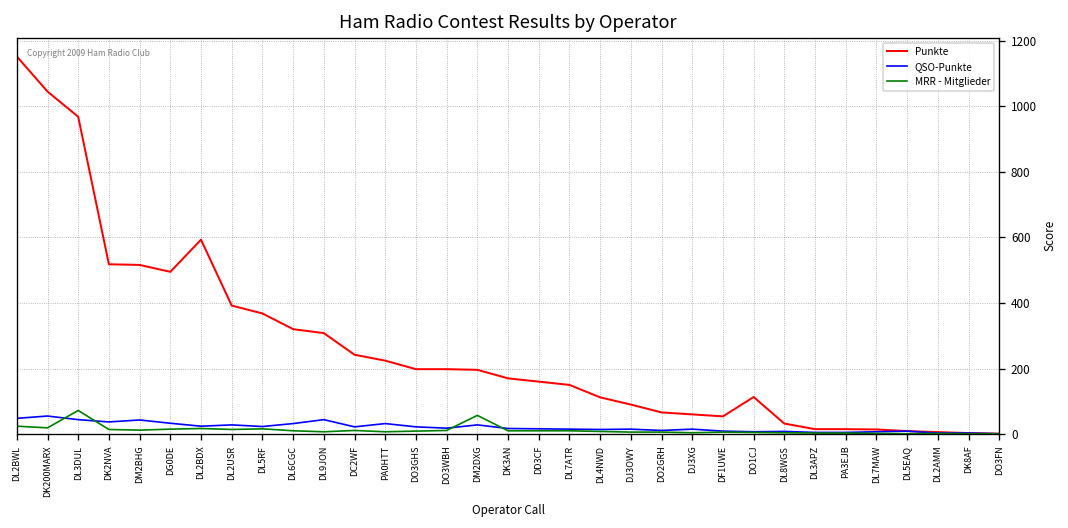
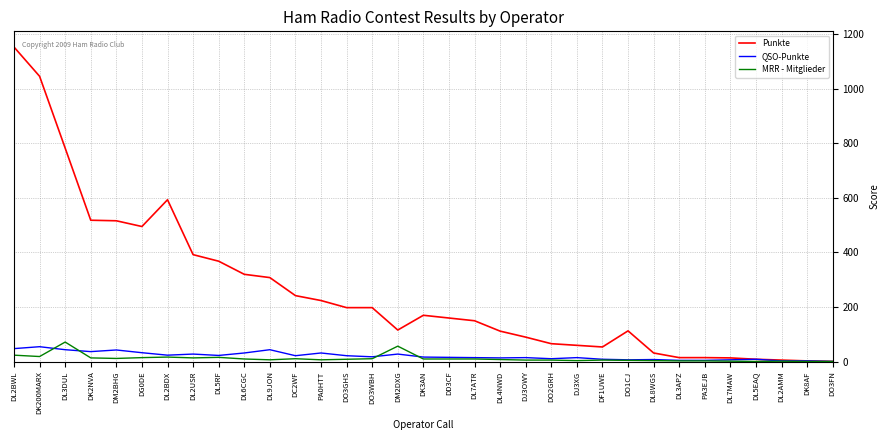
  {
    "Punkte": {
      "DK200MARX": 1050,
-     "DL3DUL": 970,
+     "DL3DUL": 780,
      "DK2NVA": 520,
      "DM2BHG": 520,
      "DG0DE": 500,
      "DL2BDX": 590,
      "DL2USR": 390,
      "DL5RF": 370,
      "DL6CGC": 320,
      "DL9JON": 310,
      "DC2WF": 240,
      "PA0HTT": 220,
      "DO3GHS": 200,
      "DO3WBH": 200,
-     "DM2DXG": 200,
+     "DM2DXG": 120,
      "DK3AN": 170,
      "DD3CF": 160,
      "DL7ATR": 150,
      "DL4NWD": 110,
      "DJ3OWY": 90,
      "DO2GRH": 70,
      "DJ3XG": 60,
      "DF1UWE": 50,
      "DO1CJ": 110,
      "DL8WGS": 30,
      "DL3APZ": 20,
      "PA3EJB": 20
    },
    "QSO-Punkte": {
      "DL2BWL": 50,
      "DK200MARX": 60,
      "DL3DUL": 40,
      "DK2NVA": 40,
      "DM2BHG": 40,
      "DG0DE": 30,
      "DL2USR": 30,
      "DL6CGC": 30,
      "DL9JON": 40,
      "DC2WF": 20,
      "PA0HTT": 30,
      "DO3GHS": 20,
      "DM2DXG": 30,
      "DJ3XG": 20
    },
    "MRR - Mitglieder": {
      "DL2BWL": 20,
      "DK200MARX": 20,
      "DL3DUL": 70,
      "DK2NVA": 10,
      "DM2BHG": 10,
      "DG0DE": 20,
      "DL2USR": 10,
      "DL6CGC": 10,
      "DL9JON": 10,
      "DC2WF": 10,
      "PA0HTT": 10,
      "DO3GHS": 10,
      "DM2DXG": 60,
      "DJ3XG": 0
    }
  }
